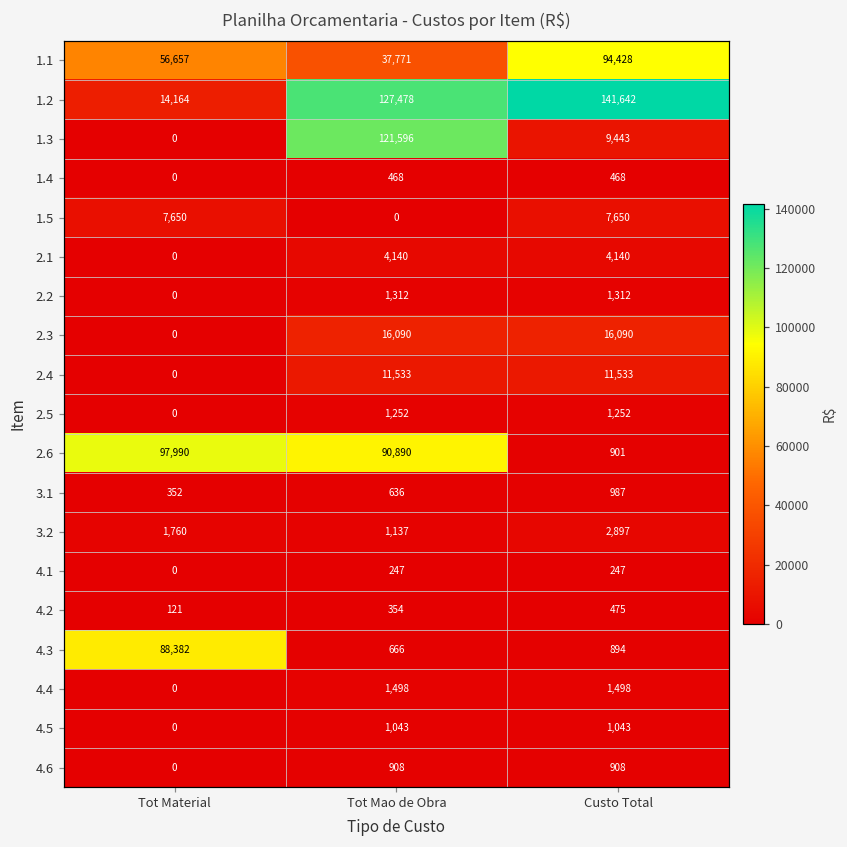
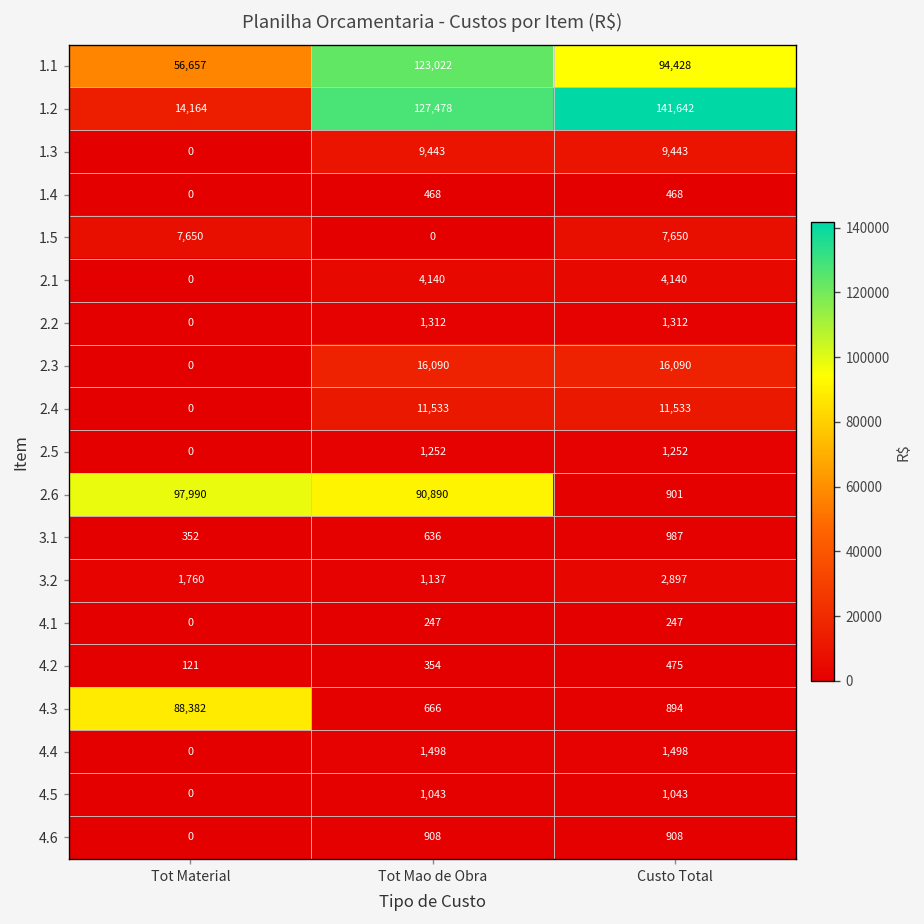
  {
    "1.1": {
      "Tot Material": "56,657",
-     "Tot Mao de Obra": "37,771",
+     "Tot Mao de Obra": "123,022",
      "Custo Total": "94,428"
    },
    "1.2": {
      "Tot Material": "14,164",
      "Tot Mao de Obra": "127,478",
      "Custo Total": "141,642"
    },
    "1.3": {
      "Tot Material": "0",
-     "Tot Mao de Obra": "121,596",
+     "Tot Mao de Obra": "9,443",
      "Custo Total": "9,443"
    },
    "1.4": {
      "Tot Material": "0",
      "Tot Mao de Obra": "468",
      "Custo Total": "468"
    },
    "1.5": {
      "Tot Material": "7,650",
      "Tot Mao de Obra": "0",
      "Custo Total": "7,650"
    },
    "2.1": {
      "Tot Material": "0",
      "Tot Mao de Obra": "4,140",
      "Custo Total": "4,140"
    },
    "2.2": {
      "Tot Material": "0",
      "Tot Mao de Obra": "1,312",
      "Custo Total": "1,312"
    },
    "2.3": {
      "Tot Material": "0",
      "Tot Mao de Obra": "16,090",
      "Custo Total": "16,090"
    },
    "2.4": {
      "Tot Material": "0",
      "Tot Mao de Obra": "11,533",
      "Custo Total": "11,533"
    },
    "2.5": {
      "Tot Material": "0",
      "Tot Mao de Obra": "1,252",
      "Custo Total": "1,252"
    },
    "2.6": {
      "Tot Material": "97,990",
      "Tot Mao de Obra": "90,890",
      "Custo Total": "901"
    },
    "3.1": {
      "Tot Material": "352",
      "Tot Mao de Obra": "636",
      "Custo Total": "987"
    },
    "3.2": {
      "Tot Material": "1,760",
      "Tot Mao de Obra": "1,137",
      "Custo Total": "2,897"
    },
    "4.1": {
      "Tot Material": "0",
      "Tot Mao de Obra": "247",
      "Custo Total": "247"
    },
    "4.2": {
      "Tot Material": "121",
      "Tot Mao de Obra": "354",
      "Custo Total": "475"
    },
    "4.3": {
      "Tot Material": "88,382",
      "Tot Mao de Obra": "666",
      "Custo Total": "894"
    },
    "4.4": {
      "Tot Material": "0",
      "Tot Mao de Obra": "1,498",
      "Custo Total": "1,498"
    },
    "4.5": {
      "Tot Material": "0",
      "Tot Mao de Obra": "1,043",
      "Custo Total": "1,043"
    },
    "4.6": {
      "Tot Material": "0",
      "Tot Mao de Obra": "908",
      "Custo Total": "908"
    }
  }
